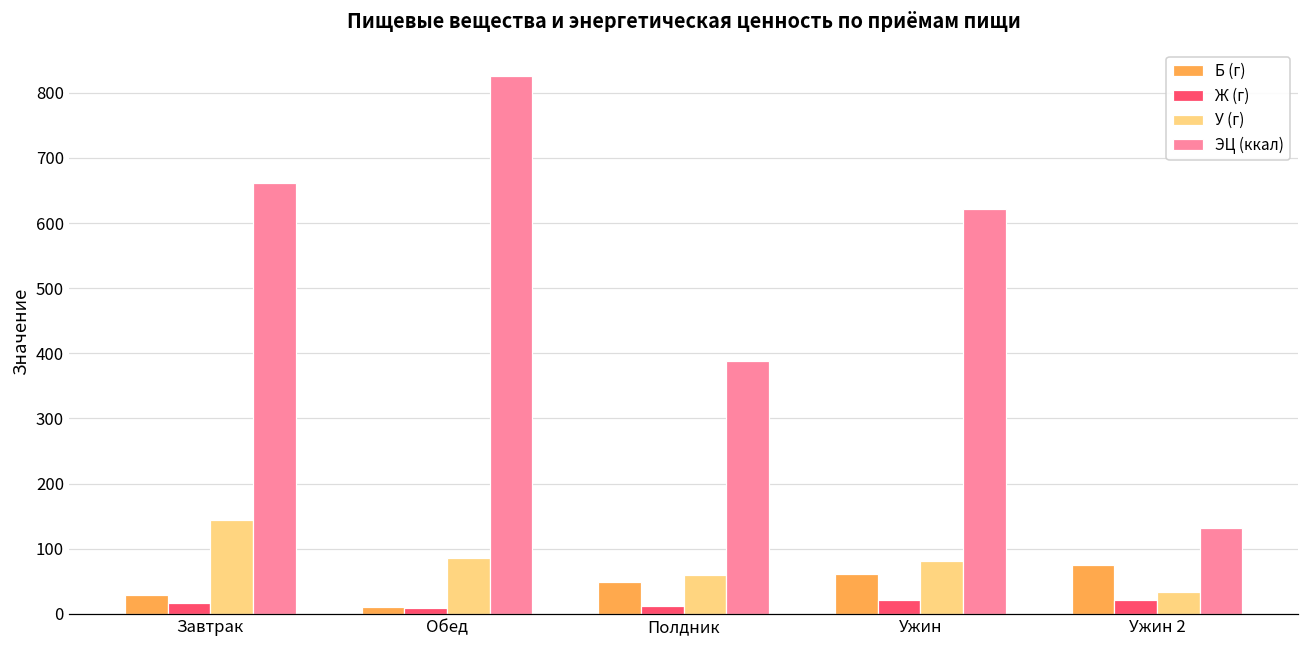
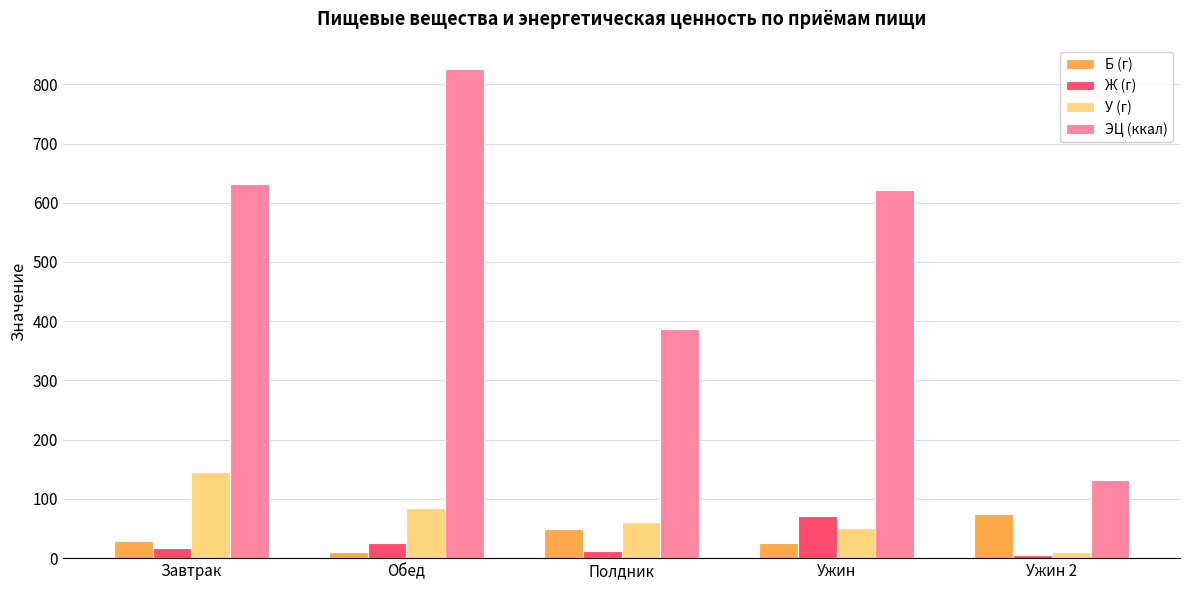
  {
    "Б (г)": {
      "Завтрак": 30,
      "Обед": 10,
      "Полдник": 50,
-     "Ужин": 60,
+     "Ужин": 30,
      "Ужин 2": 80
    },
    "Ж (г)": {
      "Завтрак": 20,
-     "Обед": 10,
+     "Обед": 30,
      "Полдник": 10,
-     "Ужин": 20,
-     "Ужин 2": 20
+     "Ужин": 70,
+     "Ужин 2": 10
    },
    "У (г)": {
      "Завтрак": 140,
      "Обед": 90,
      "Полдник": 60,
-     "Ужин": 80,
-     "Ужин 2": 30
+     "Ужин": 50,
+     "Ужин 2": 10
    },
    "ЭЦ (ккал)": {
-     "Завтрак": 660,
+     "Завтрак": 630,
      "Обед": 830,
      "Полдник": 390,
      "Ужин": 620,
      "Ужин 2": 130
    }
  }
